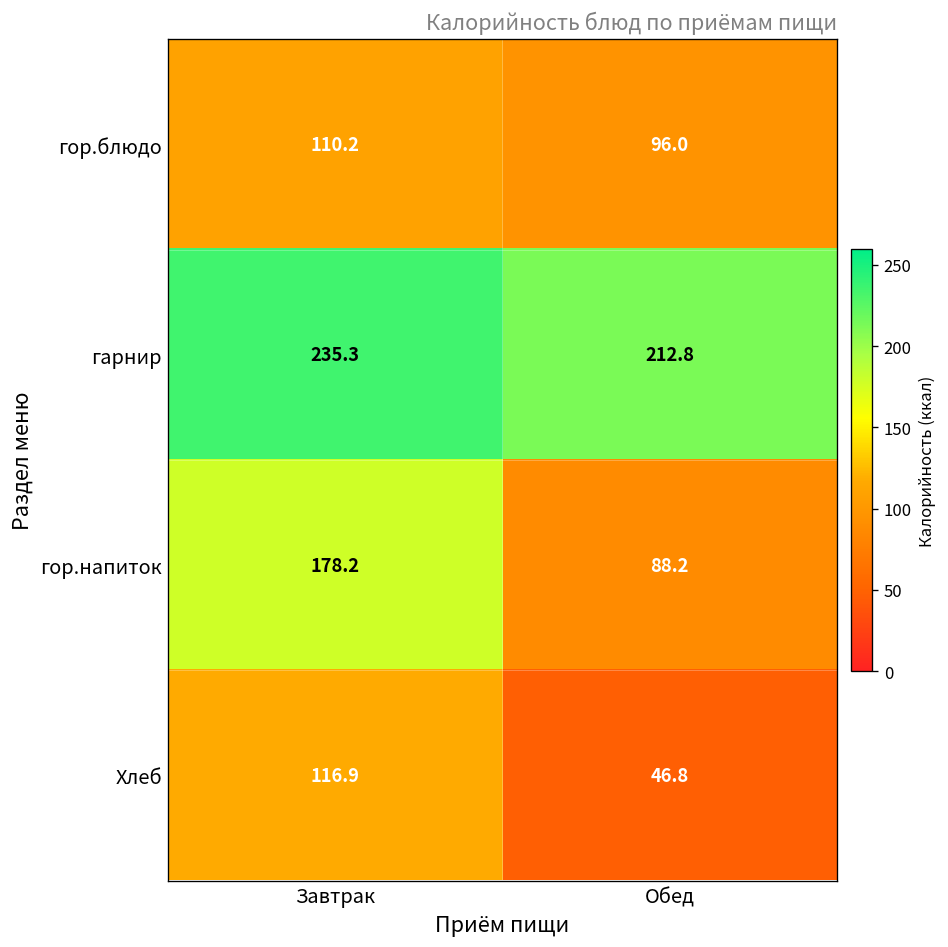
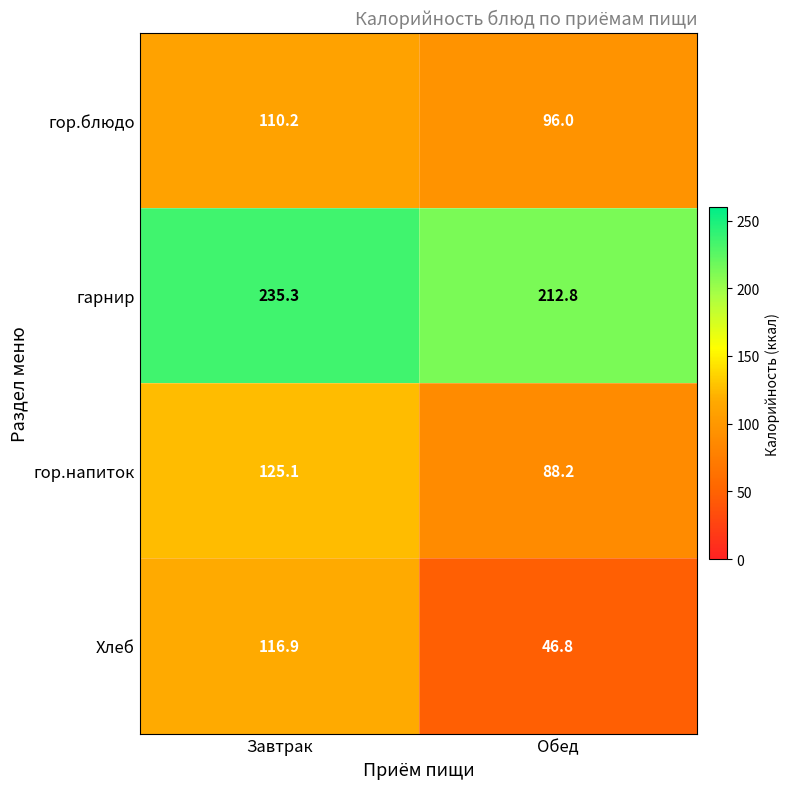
  {
    "гор.блюдо": {
      "Завтрак": 110.2,
      "Обед": 96.0
    },
    "гарнир": {
      "Завтрак": 235.3,
      "Обед": 212.8
    },
    "гор.напиток": {
-     "Завтрак": 178.2,
+     "Завтрак": 125.1,
      "Обед": 88.2
    },
    "Хлеб": {
      "Завтрак": 116.9,
      "Обед": 46.8
    }
  }
